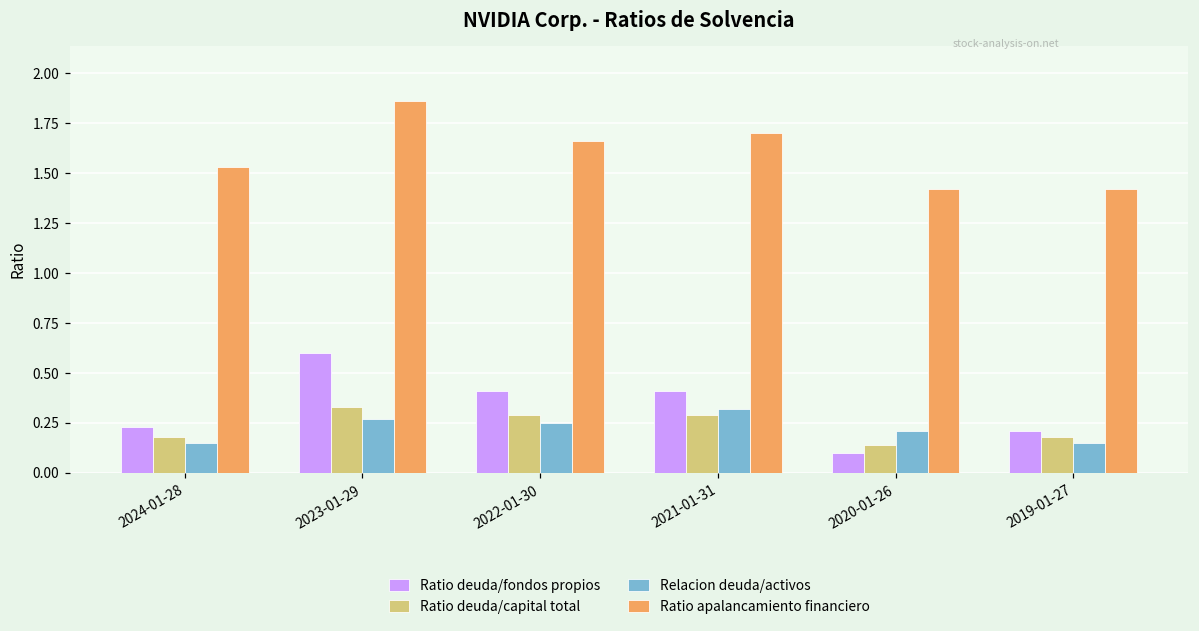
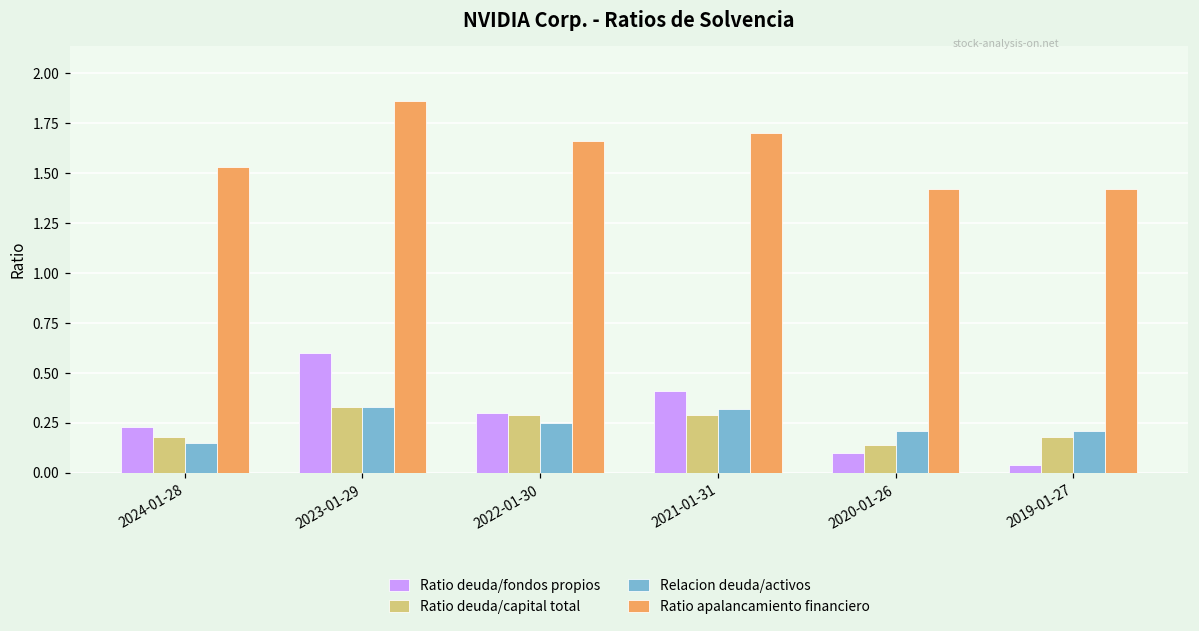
  {
    "Ratio deuda/fondos propios": {
      "2024-01-28": 0.23,
      "2023-01-29": 0.60,
-     "2022-01-30": 0.41,
+     "2022-01-30": 0.30,
      "2021-01-31": 0.41,
      "2020-01-26": 0.10,
-     "2019-01-27": 0.21
+     "2019-01-27": 0.04
    },
    "Relacion deuda/activos": {
      "2024-01-28": 0.15,
-     "2023-01-29": 0.27,
+     "2023-01-29": 0.33,
      "2022-01-30": 0.25,
      "2021-01-31": 0.32,
      "2020-01-26": 0.21,
-     "2019-01-27": 0.15
+     "2019-01-27": 0.21
    }
  }
